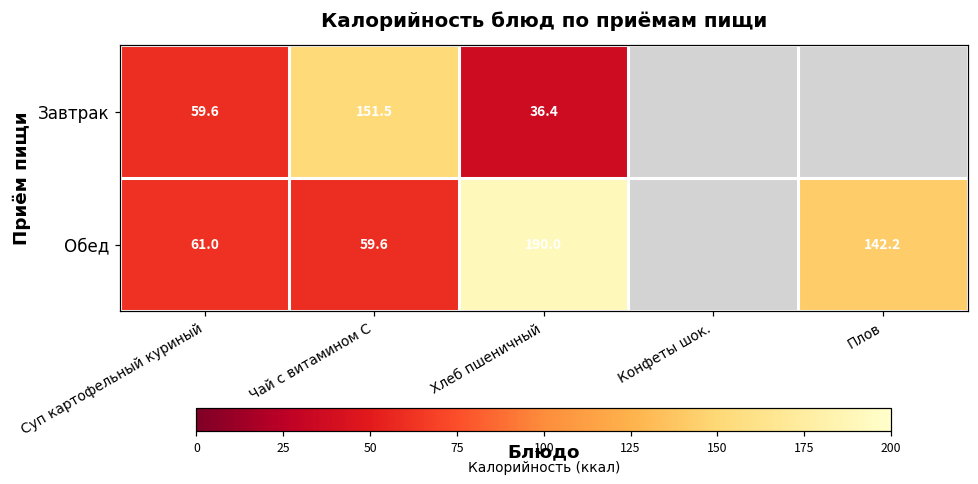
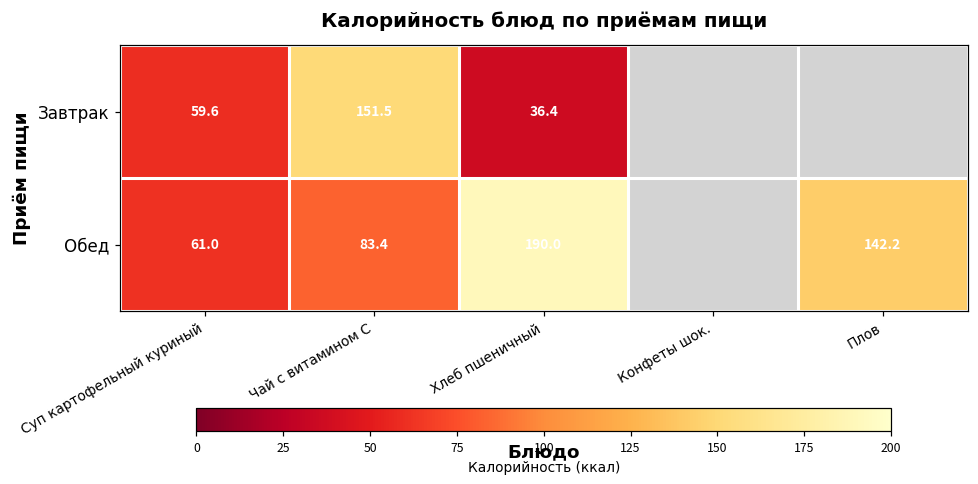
  {
    "Завтрак": {
      "Суп картофельный куриный": 59.6,
      "Чай с витамином С": 151.5,
      "Хлеб пшеничный": 36.4
    },
    "Обед": {
      "Суп картофельный куриный": 61.0,
-     "Чай с витамином С": 59.6,
+     "Чай с витамином С": 83.4,
      "Хлеб пшеничный": 190.0,
      "Плов": 142.2
    }
  }
